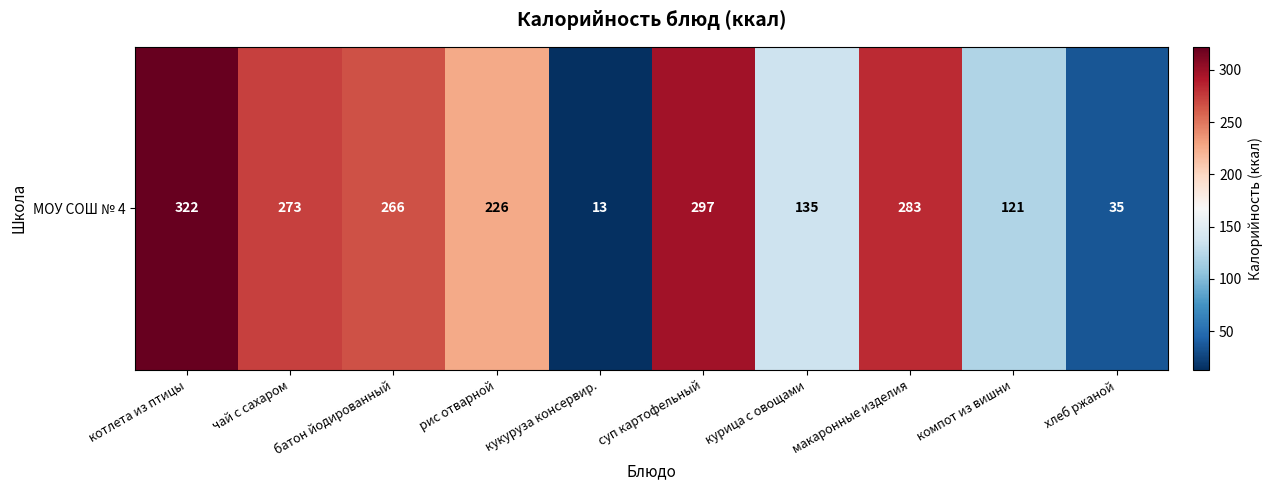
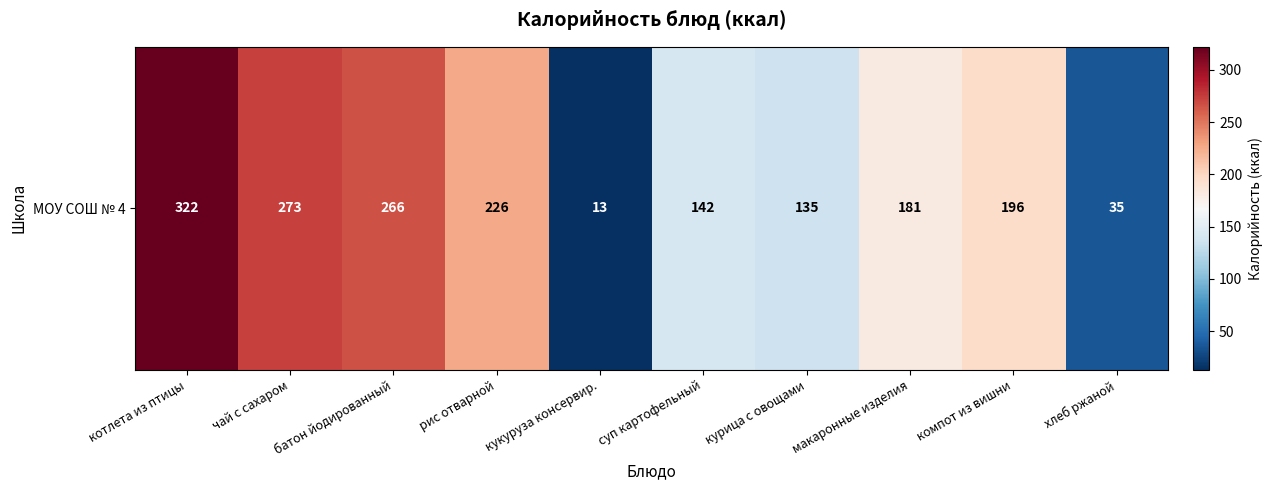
  {
    "МОУ СОШ № 4": {
      "котлета из птицы": 322,
      "чай с сахаром": 273,
      "батон йодированный": 266,
      "рис отварной": 226,
      "кукуруза консервир.": 13,
-     "суп картофельный": 297,
+     "суп картофельный": 142,
      "курица с овощами": 135,
-     "макаронные изделия": 283,
-     "компот из вишни": 121,
+     "макаронные изделия": 181,
+     "компот из вишни": 196,
      "хлеб ржаной": 35
    }
  }
